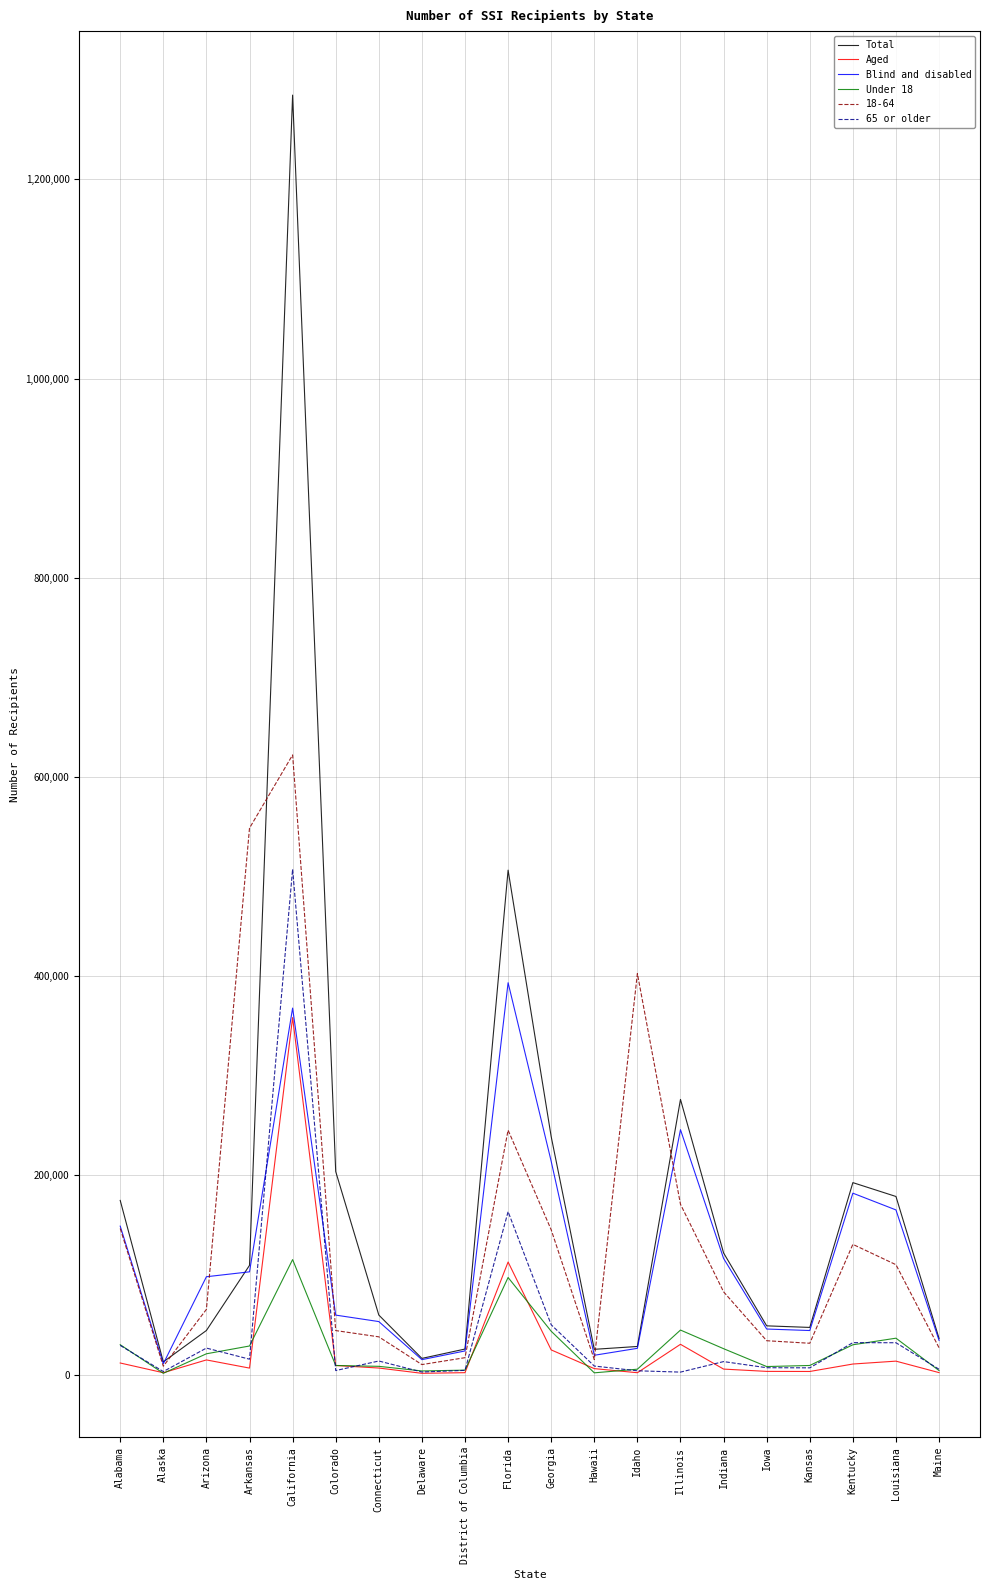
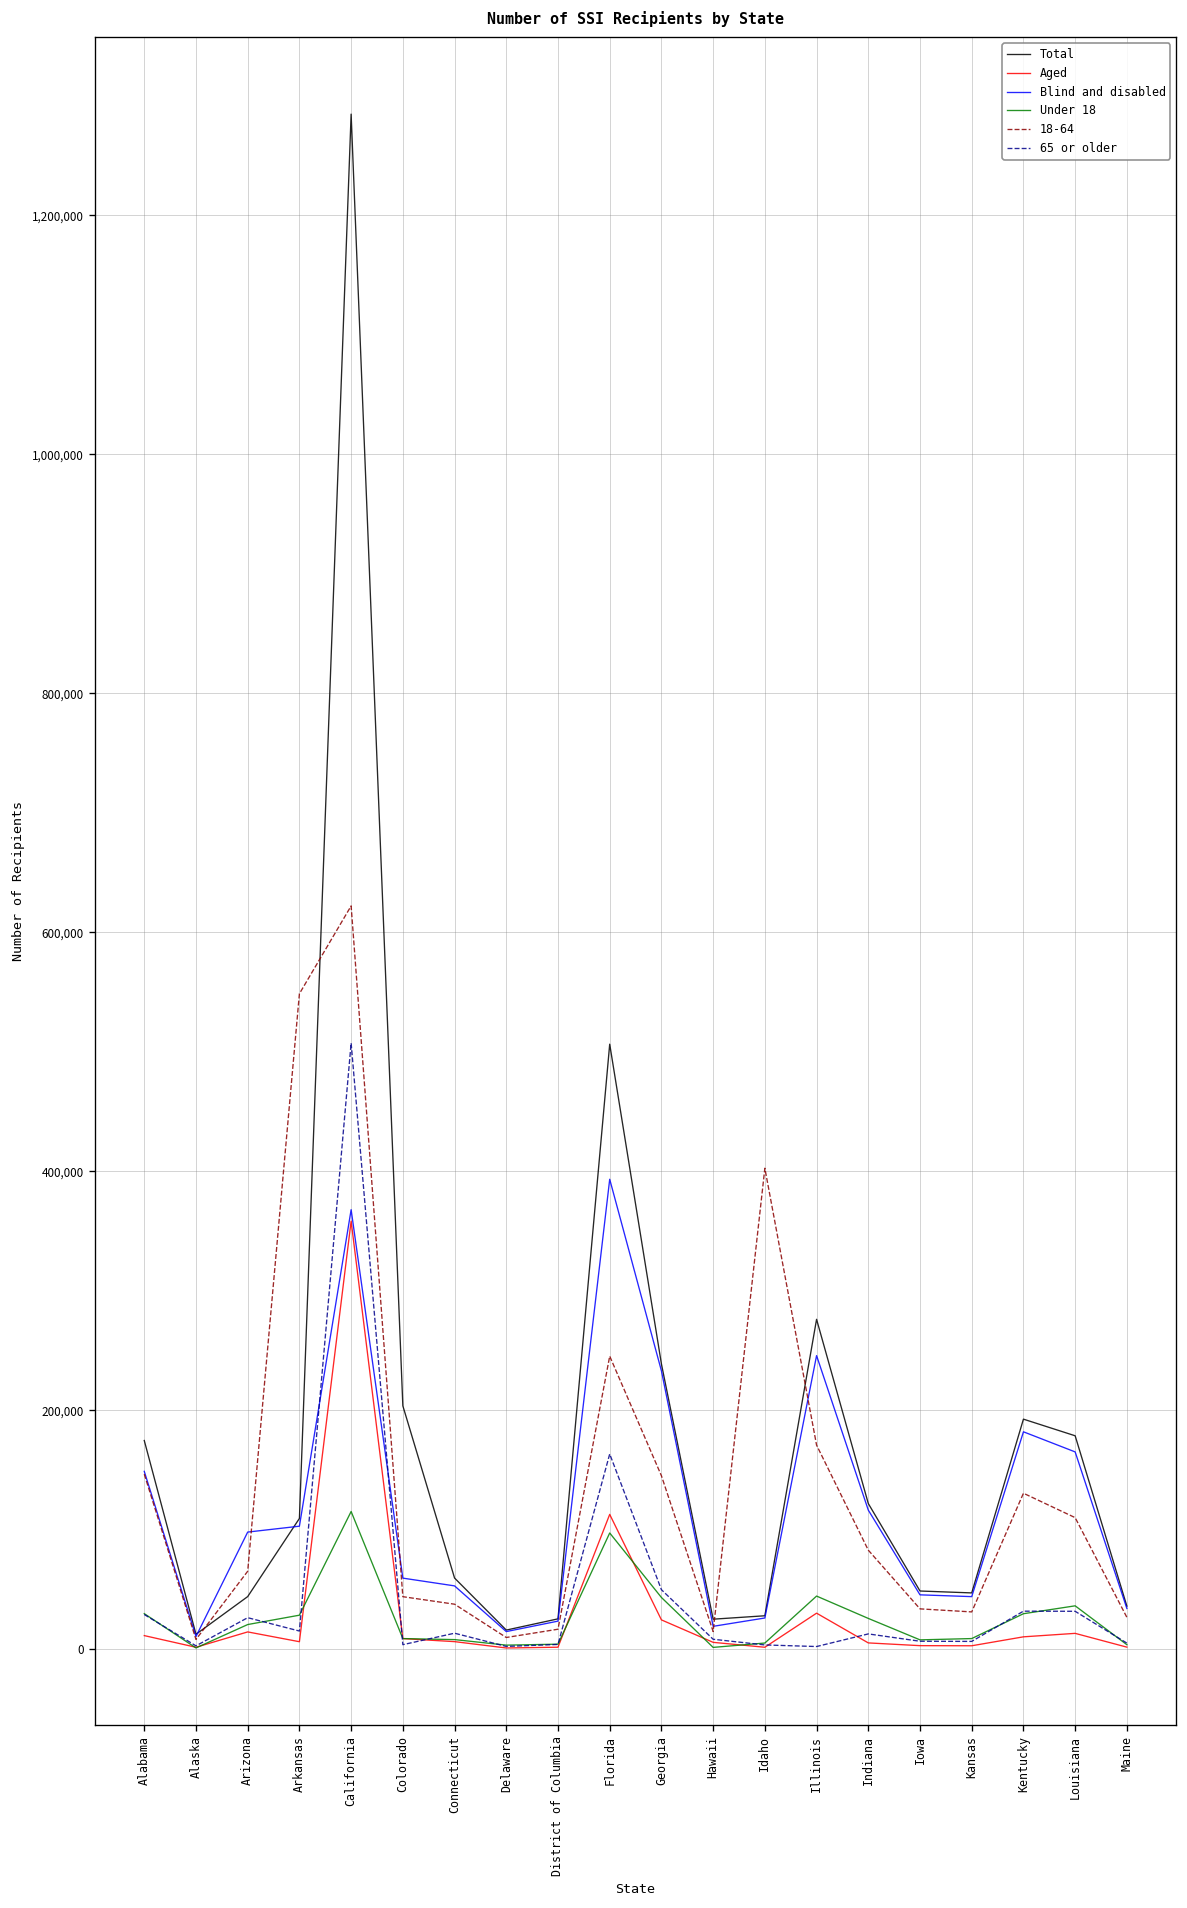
  {
    "Total": {
      "Alabama": "170,000",
      "Arizona": "40,000",
      "Arkansas": "110,000",
      "California": "1,280,000",
      "Colorado": "200,000",
      "Connecticut": "60,000",
      "Florida": "510,000",
      "Georgia": "240,000",
      "Hawaii": "30,000",
      "Illinois": "280,000",
      "Indiana": "120,000",
      "Iowa": "50,000",
      "Kansas": "50,000",
      "Kentucky": "190,000",
      "Louisiana": "180,000"
    },
    "Aged": {
      "Alabama": "10,000",
      "Arizona": "10,000",
      "Arkansas": "10,000",
      "California": "360,000",
      "Florida": "110,000",
      "Georgia": "20,000",
      "Hawaii": "10,000",
      "Illinois": "30,000",
      "Indiana": "10,000",
      "Iowa": "0",
      "Kansas": "0",
      "Kentucky": "10,000",
      "Louisiana": "10,000"
    },
    "Blind and disabled": {
      "Arizona": "100,000",
      "Arkansas": "100,000",
      "California": "370,000",
      "Colorado": "60,000",
      "Connecticut": "50,000",
      "Florida": "390,000",
-     "Georgia": "210,000",
+     "Georgia": "230,000",
      "Hawaii": "20,000",
      "Illinois": "250,000",
      "Indiana": "120,000",
      "Iowa": "50,000",
      "Kansas": "40,000",
      "Kentucky": "180,000",
      "Louisiana": "170,000"
    },
    "Under 18": {
      "Arizona": "20,000",
      "Arkansas": "30,000",
      "California": "120,000",
      "Florida": "100,000",
      "Georgia": "40,000",
      "Hawaii": "0",
      "Illinois": "40,000",
      "Indiana": "30,000",
      "Louisiana": "40,000"
    },
    "18-64": {
      "Arizona": "70,000",
      "Arkansas": "550,000",
      "California": "620,000",
      "Colorado": "40,000",
      "Connecticut": "40,000",
      "Delaware": "10,000",
      "District of Columbia": "20,000",
      "Florida": "250,000",
      "Georgia": "150,000",
      "Hawaii": "20,000",
      "Idaho": "400,000",
      "Illinois": "170,000",
      "Indiana": "80,000",
      "Iowa": "30,000",
      "Kansas": "30,000",
      "Kentucky": "130,000",
      "Louisiana": "110,000",
      "Maine": "30,000"
    },
    "65 or older": {
      "Arizona": "30,000",
      "Arkansas": "20,000",
      "California": "510,000",
      "Colorado": "0",
      "Connecticut": "10,000",
      "Florida": "160,000",
      "Georgia": "50,000",
      "Hawaii": "10,000",
      "Illinois": "0",
      "Indiana": "10,000",
      "Louisiana": "30,000"
    }
  }
